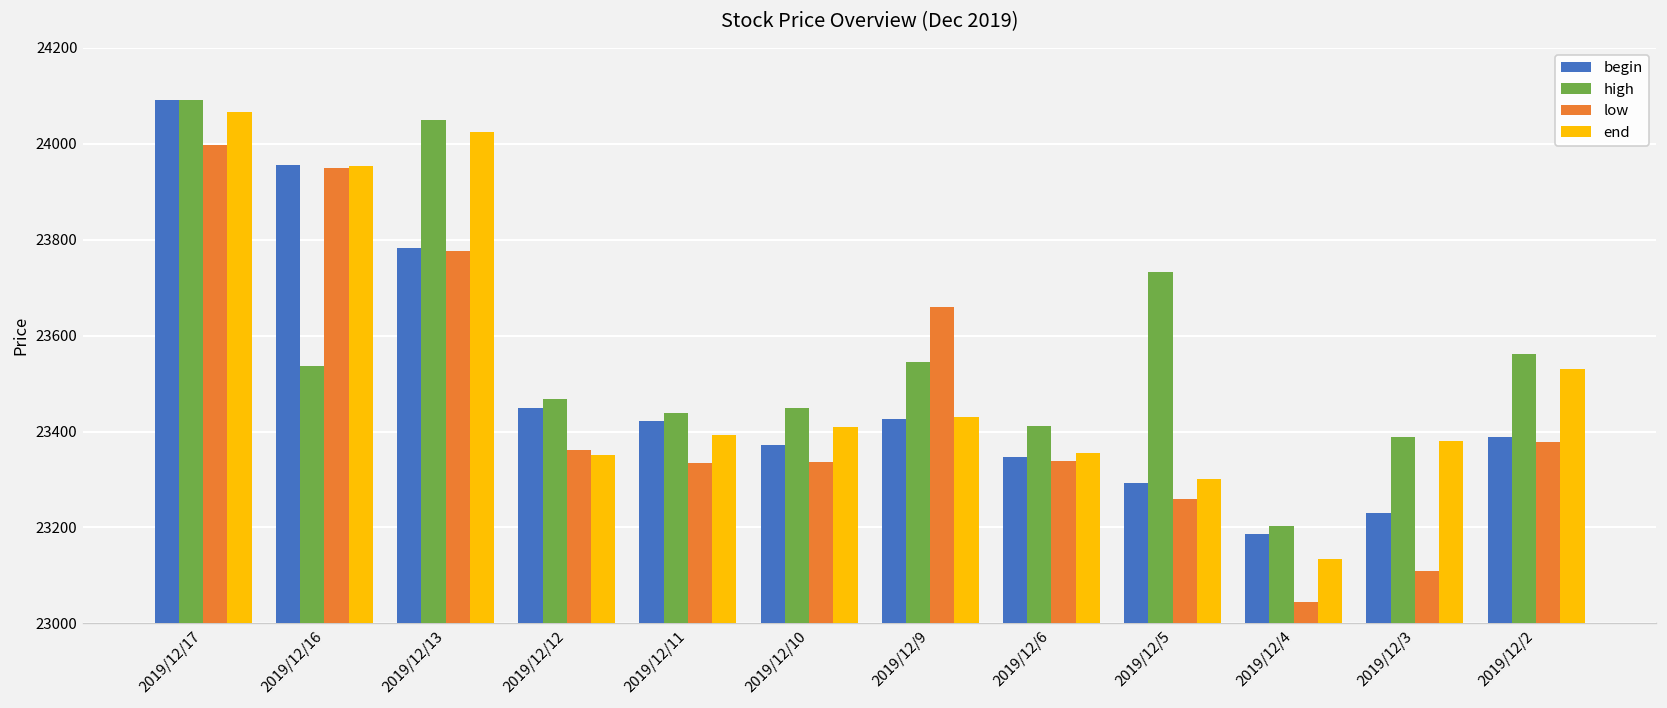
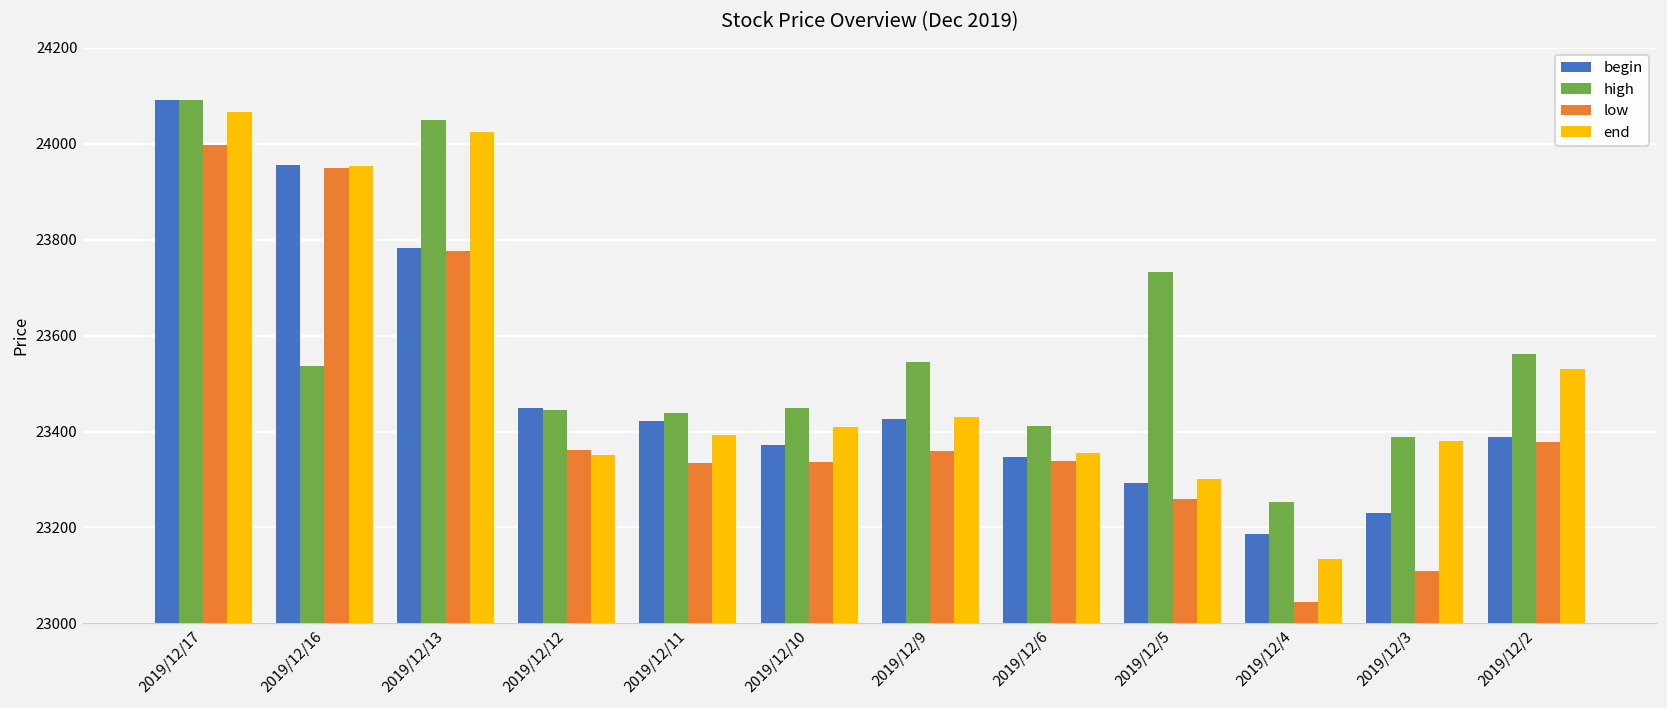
  {
    "begin": {
      "2019/12/17": 24090,
      "2019/12/16": 23960,
      "2019/12/13": 23780,
      "2019/12/12": 23450,
      "2019/12/11": 23420,
      "2019/12/10": 23370,
      "2019/12/9": 23430,
      "2019/12/6": 23350,
      "2019/12/5": 23290,
      "2019/12/4": 23190,
      "2019/12/3": 23230,
      "2019/12/2": 23390
    },
    "high": {
      "2019/12/17": 24090,
      "2019/12/16": 23540,
      "2019/12/13": 24050,
-     "2019/12/12": 23470,
+     "2019/12/12": 23450,
      "2019/12/11": 23440,
      "2019/12/10": 23450,
      "2019/12/9": 23540,
      "2019/12/6": 23410,
      "2019/12/5": 23730,
-     "2019/12/4": 23200,
+     "2019/12/4": 23250,
      "2019/12/3": 23390,
      "2019/12/2": 23560
    },
    "low": {
      "2019/12/17": 24000,
      "2019/12/16": 23950,
      "2019/12/13": 23780,
      "2019/12/12": 23360,
      "2019/12/11": 23330,
      "2019/12/10": 23340,
-     "2019/12/9": 23660,
+     "2019/12/9": 23360,
      "2019/12/6": 23340,
      "2019/12/5": 23260,
      "2019/12/4": 23040,
      "2019/12/3": 23110,
      "2019/12/2": 23380
    },
    "end": {
      "2019/12/17": 24070,
      "2019/12/16": 23950,
      "2019/12/13": 24020,
      "2019/12/12": 23350,
      "2019/12/11": 23390,
      "2019/12/10": 23410,
      "2019/12/9": 23430,
      "2019/12/6": 23350,
      "2019/12/5": 23300,
      "2019/12/4": 23140,
      "2019/12/3": 23380,
      "2019/12/2": 23530
    }
  }
